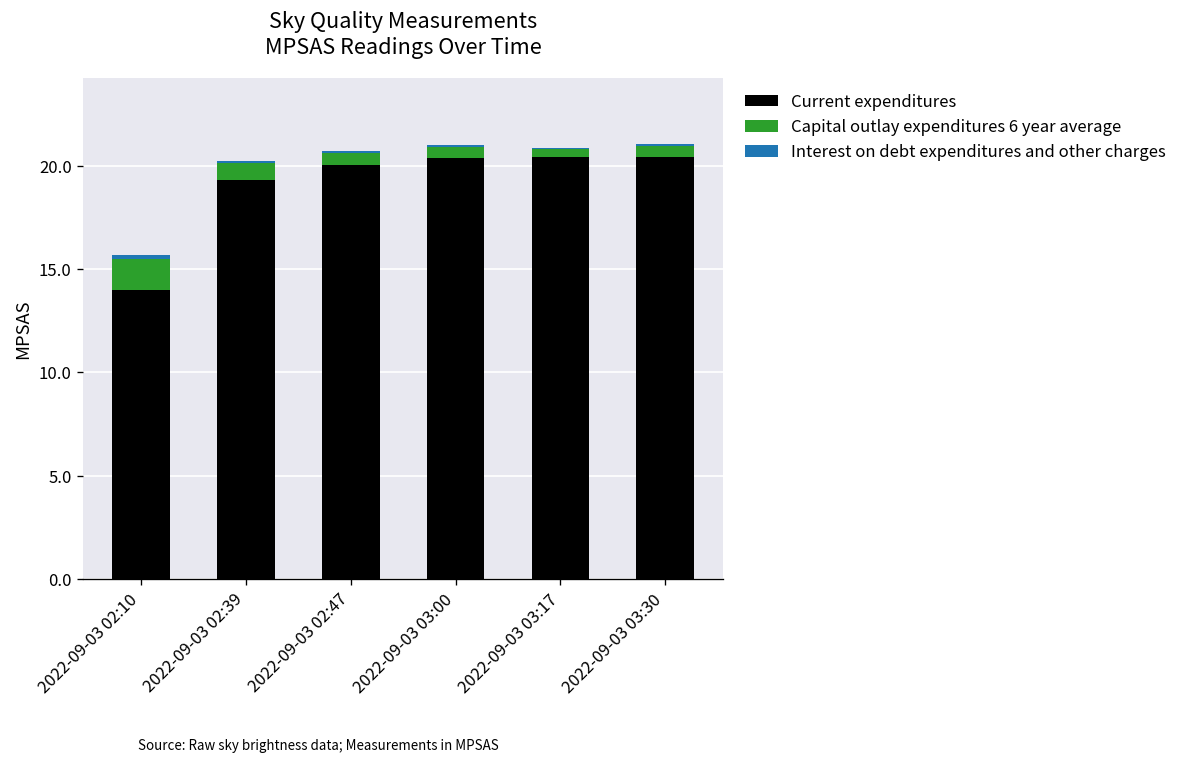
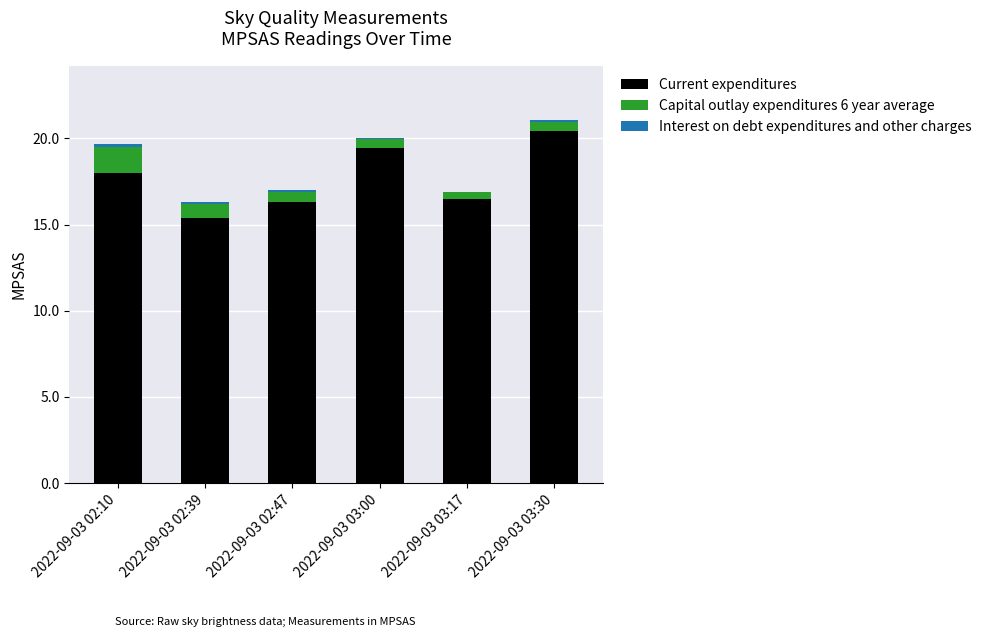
  {
    "Current expenditures": {
-     "2022-09-03 02:10": 14.0,
-     "2022-09-03 02:39": 19.3,
-     "2022-09-03 02:47": 20.0,
-     "2022-09-03 03:00": 20.4,
-     "2022-09-03 03:17": 20.4,
+     "2022-09-03 02:10": 18.0,
+     "2022-09-03 02:39": 15.4,
+     "2022-09-03 02:47": 16.3,
+     "2022-09-03 03:00": 19.5,
+     "2022-09-03 03:17": 16.5,
      "2022-09-03 03:30": 20.4
    },
    "Capital outlay expenditures 6 year average": {
      "2022-09-03 02:10": 1.5,
      "2022-09-03 02:39": 0.8,
      "2022-09-03 02:47": 0.6,
      "2022-09-03 03:00": 0.5,
      "2022-09-03 03:17": 0.4,
      "2022-09-03 03:30": 0.6
    },
    "Interest on debt expenditures and other charges": {
      "2022-09-03 02:10": 0.2
    }
  }
